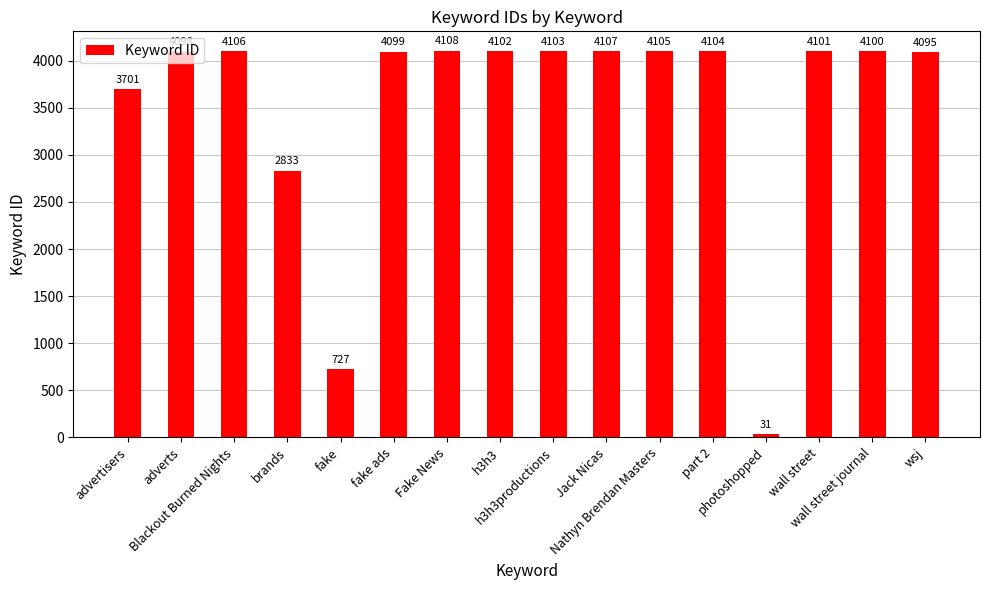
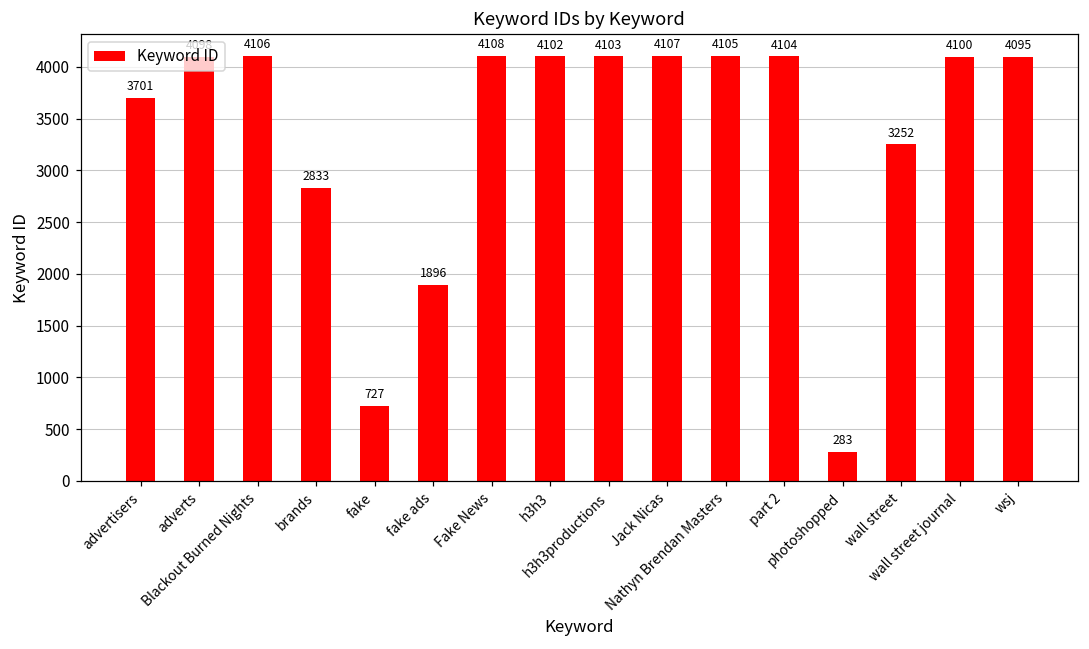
  {
    "advertisers": 3701,
    "Blackout Burned Nights": 4106,
    "brands": 2833,
    "fake": 727,
-   "fake ads": 4099,
+   "fake ads": 1896,
    "Fake News": 4108,
    "h3h3": 4102,
    "h3h3productions": 4103,
    "Jack Nicas": 4107,
    "Nathyn Brendan Masters": 4105,
    "part 2": 4104,
-   "photoshopped": 31,
-   "wall street": 4101,
+   "photoshopped": 283,
+   "wall street": 3252,
    "wall street journal": 4100,
    "wsj": 4095
  }
